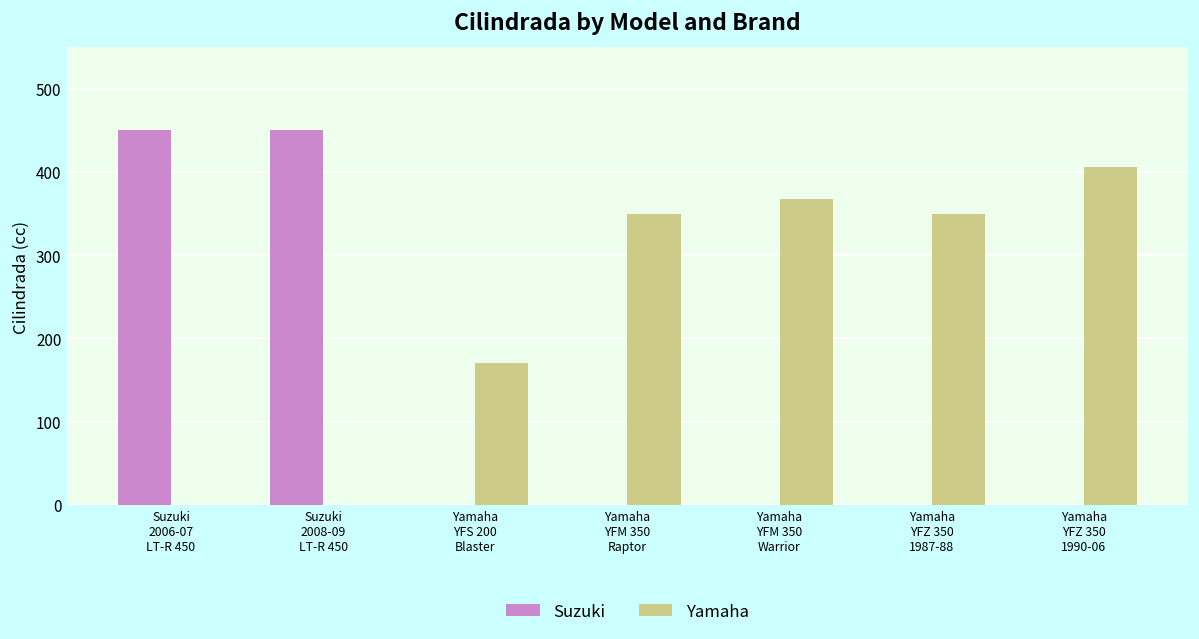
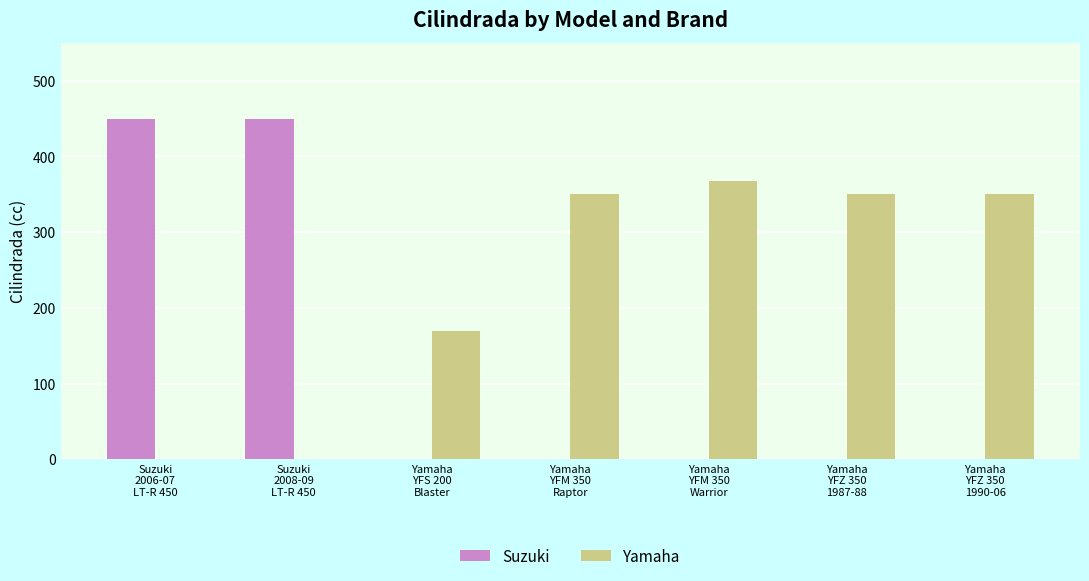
  {
    "Suzuki": {
      "Suzuki 2006-07 LT-R 450": 450,
      "Suzuki 2008-09 LT-R 450": 450,
      "Yamaha YFS 200 Blaster": 0,
      "Yamaha YFM 350 Raptor": 0,
      "Yamaha YFM 350 Warrior": 0,
      "Yamaha YFZ 350 1987-88": 0,
      "Yamaha YFZ 350 1990-06": 0
    },
    "Yamaha": {
      "Suzuki 2006-07 LT-R 450": 0,
      "Suzuki 2008-09 LT-R 450": 0,
      "Yamaha YFS 200 Blaster": 170,
      "Yamaha YFM 350 Raptor": 350,
      "Yamaha YFM 350 Warrior": 370,
      "Yamaha YFZ 350 1987-88": 350,
-     "Yamaha YFZ 350 1990-06": 410
+     "Yamaha YFZ 350 1990-06": 350
    }
  }
